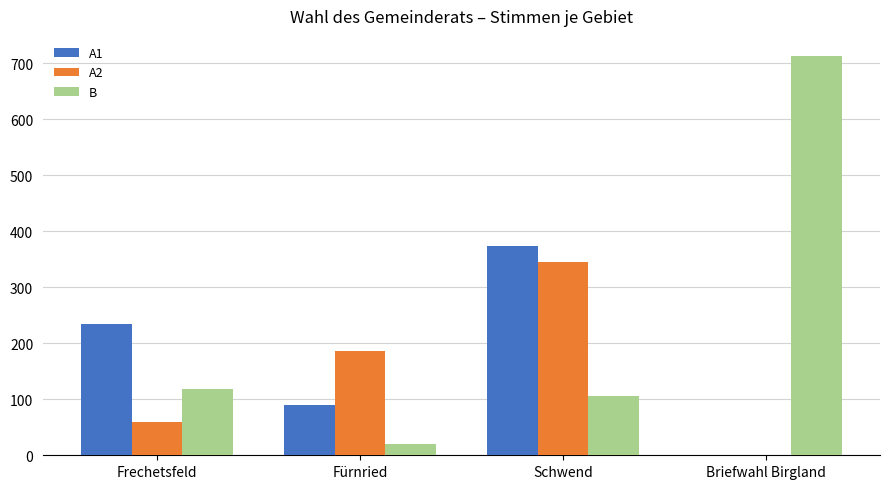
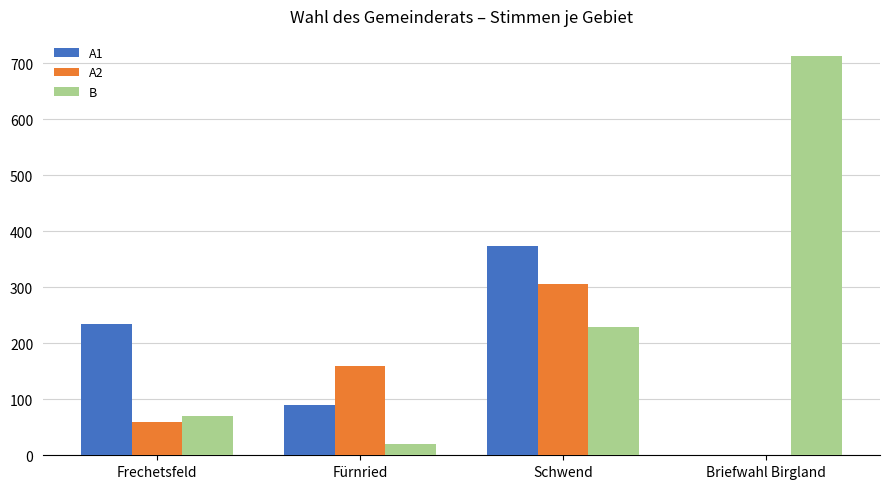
  {
    "A1": {
      "Frechetsfeld": 240,
      "Fürnried": 90,
      "Schwend": 370,
      "Briefwahl Birgland": 0
    },
    "A2": {
      "Frechetsfeld": 60,
-     "Fürnried": 190,
-     "Schwend": 350,
+     "Fürnried": 160,
+     "Schwend": 310,
      "Briefwahl Birgland": 0
    },
    "B": {
-     "Frechetsfeld": 120,
+     "Frechetsfeld": 70,
      "Fürnried": 20,
-     "Schwend": 110,
+     "Schwend": 230,
      "Briefwahl Birgland": 710
    }
  }
